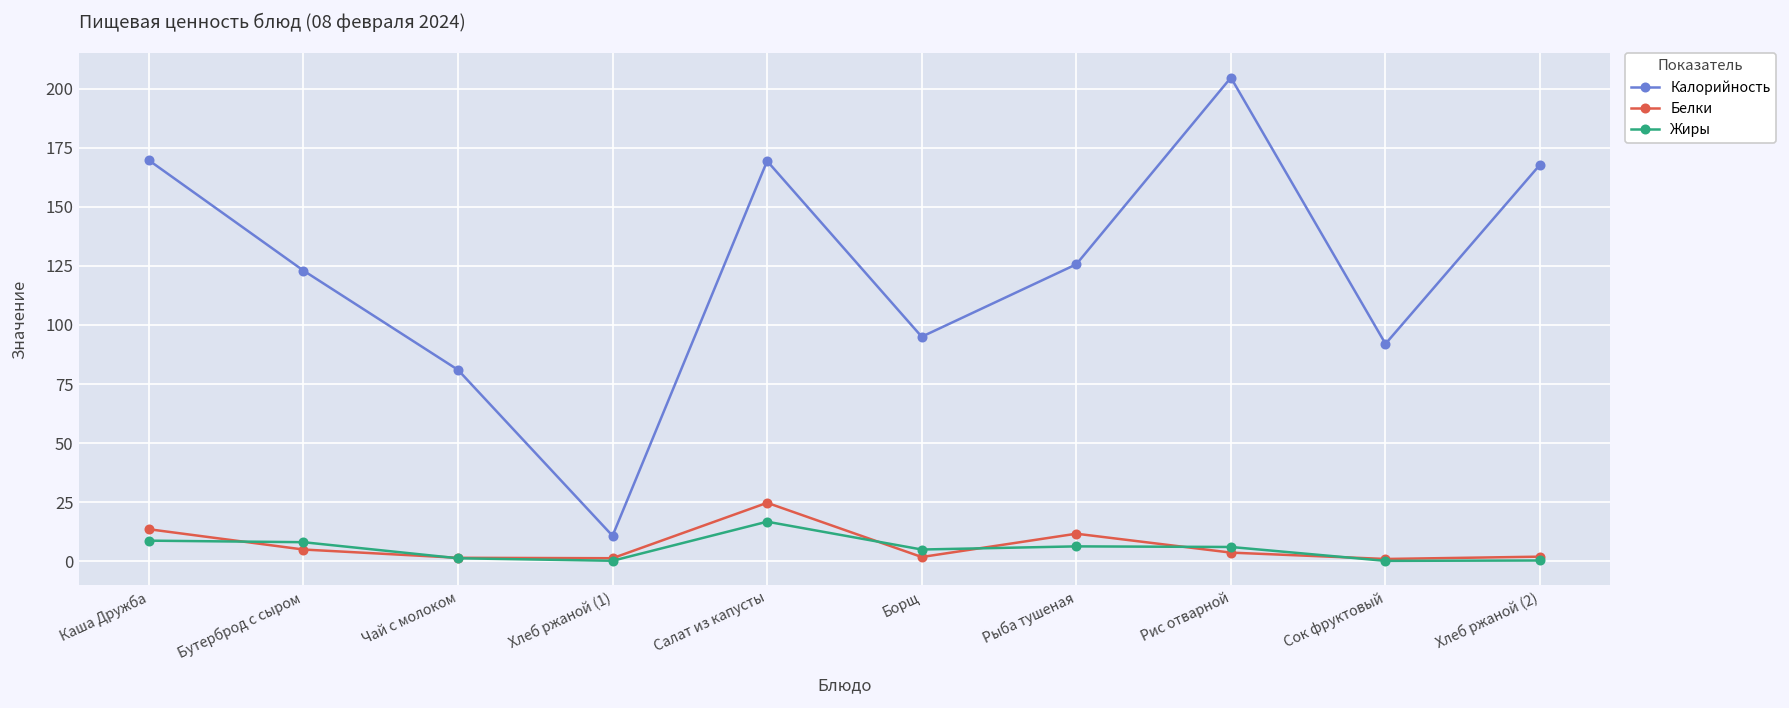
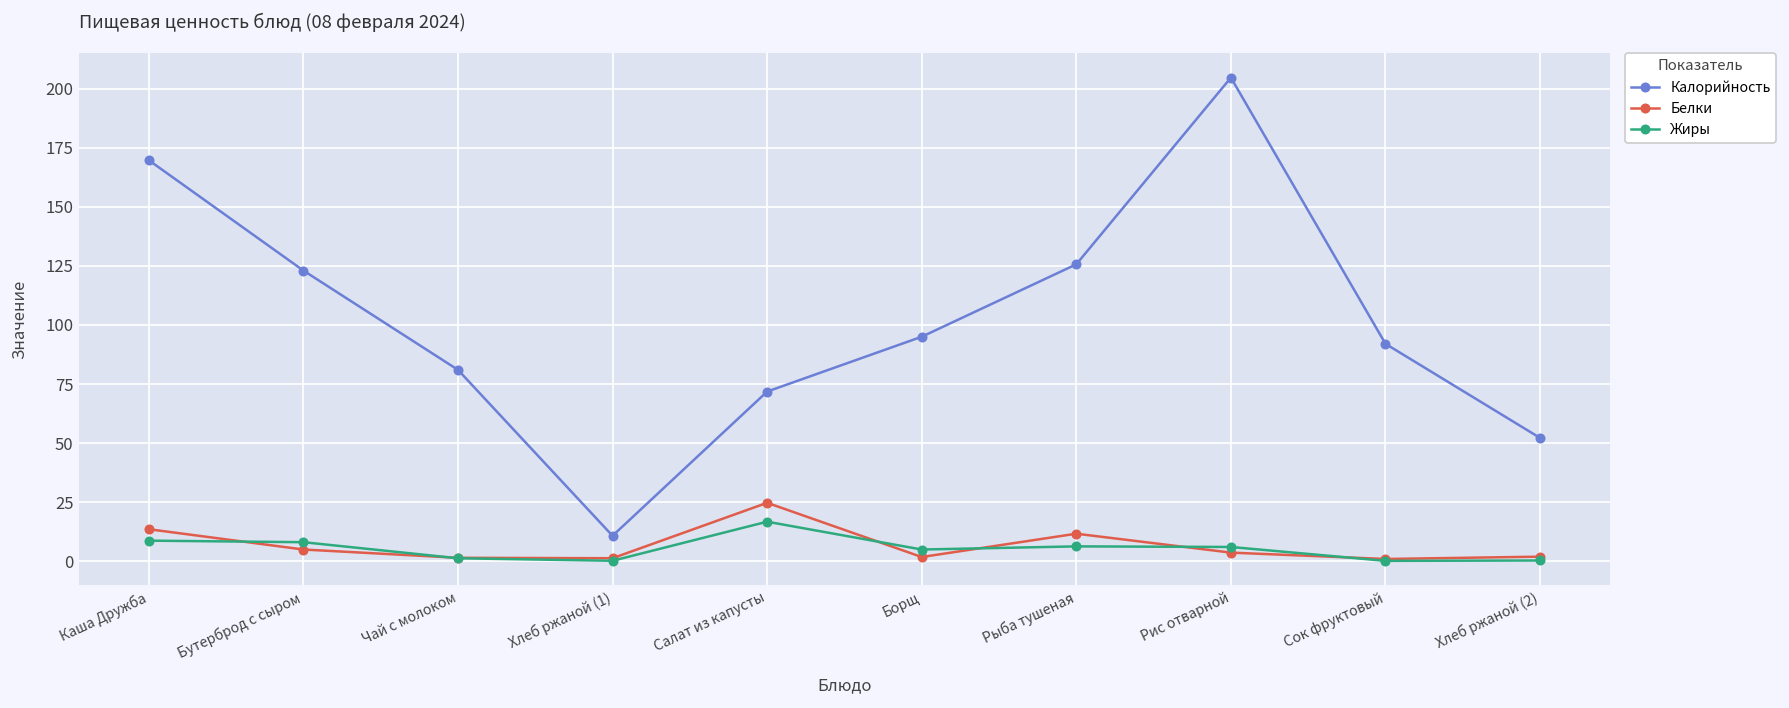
  {
    "Калорийность": {
      "Каша Дружба": 170,
      "Бутерброд с сыром": 123,
      "Чай с молоком": 81,
      "Хлеб ржаной (1)": 11,
-     "Салат из капусты": 169,
+     "Салат из капусты": 72,
      "Борщ": 95,
      "Рыба тушеная": 126,
      "Рис отварной": 205,
      "Сок фруктовый": 92,
-     "Хлеб ржаной (2)": 168
+     "Хлеб ржаной (2)": 52
    },
    "Белки": {
      "Каша Дружба": 14,
      "Бутерброд с сыром": 5,
      "Салат из капусты": 25,
      "Борщ": 2,
      "Рыба тушеная": 12,
      "Рис отварной": 4,
      "Хлеб ржаной (2)": 2
    },
    "Жиры": {
      "Каша Дружба": 9,
      "Бутерброд с сыром": 8,
      "Салат из капусты": 17,
      "Борщ": 5,
      "Рыба тушеная": 6,
      "Рис отварной": 6,
      "Хлеб ржаной (2)": 0
    }
  }
